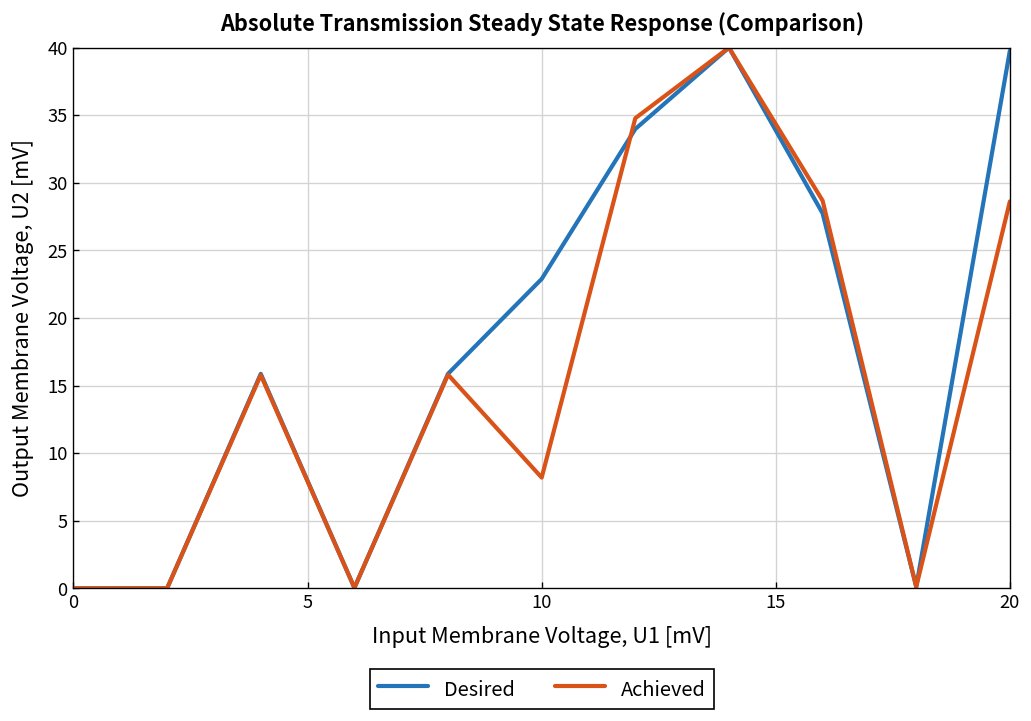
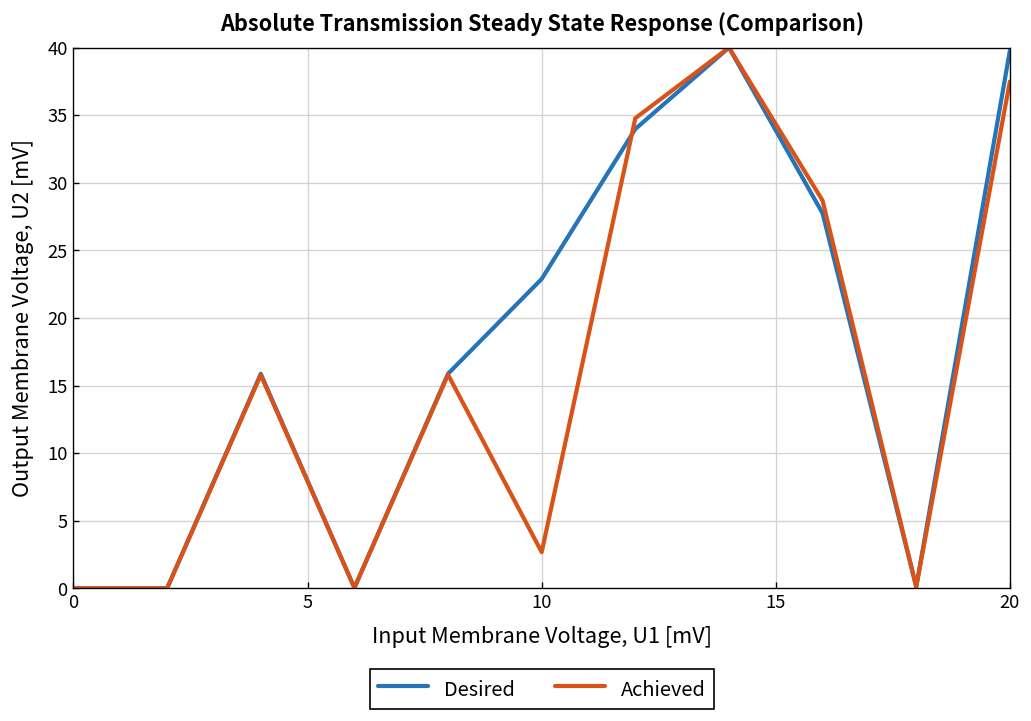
  {
    "Desired": {
      "10": 22.9,
      "20": 39.8
    },
    "Achieved": {
-     "10": 8.2,
-     "20": 28.6
+     "10": 2.7,
+     "20": 37.5
    }
  }
